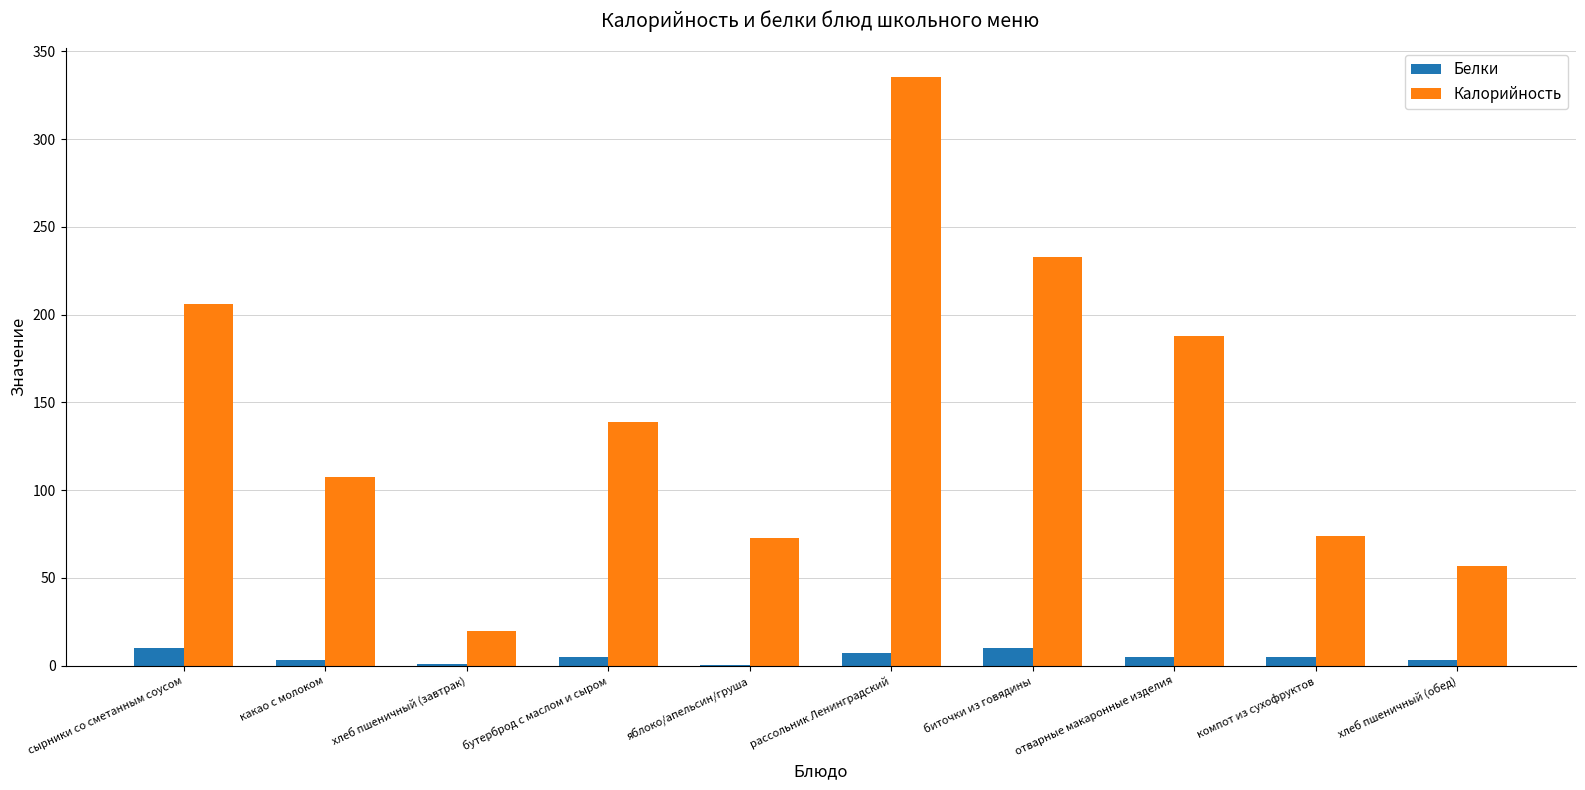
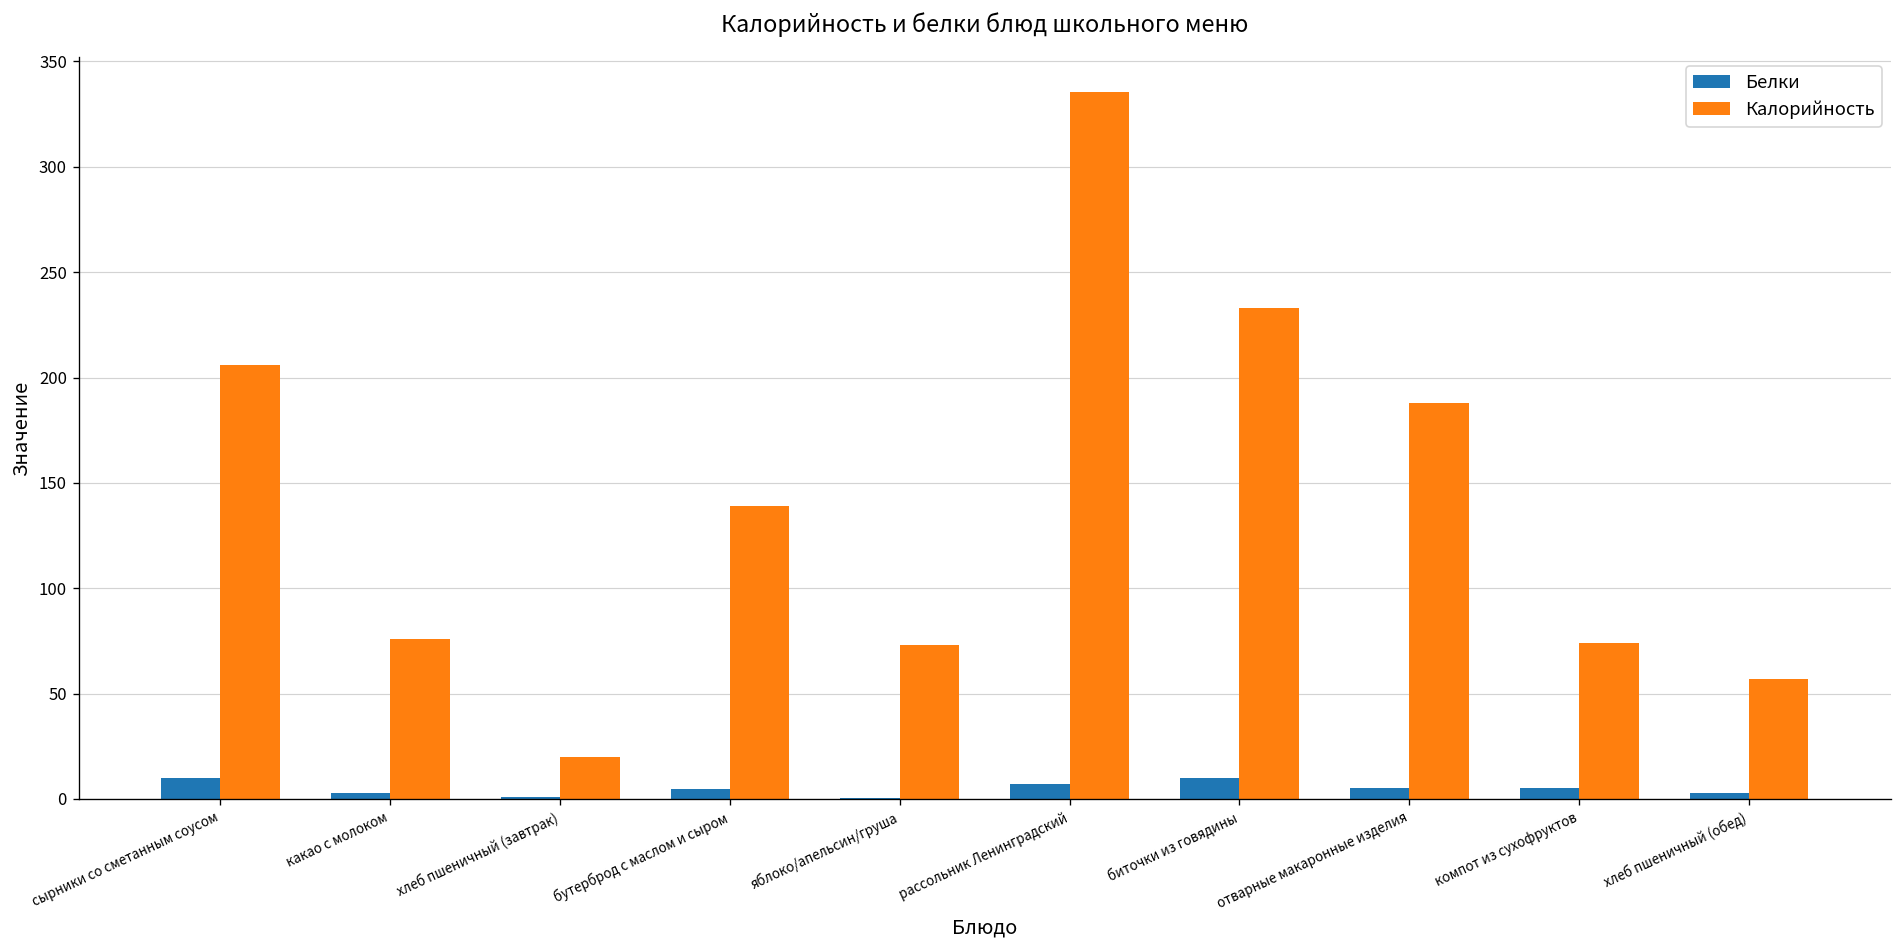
  {
    "Белки": {
      "сырники со сметанным соусом": 10,
      "какао с молоком": 3,
      "бутерброд с маслом и сыром": 5,
      "рассольник Ленинградский": 7,
      "биточки из говядины": 10,
      "отварные макаронные изделия": 5,
      "компот из сухофруктов": 5,
      "хлеб пшеничный (обед)": 3
    },
    "Калорийность": {
      "сырники со сметанным соусом": 206,
-     "какао с молоком": 108,
+     "какао с молоком": 76,
      "хлеб пшеничный (завтрак)": 20,
      "бутерброд с маслом и сыром": 139,
      "яблоко/апельсин/груша": 73,
      "рассольник Ленинградский": 335,
      "биточки из говядины": 233,
      "отварные макаронные изделия": 188,
      "компот из сухофруктов": 74,
      "хлеб пшеничный (обед)": 57
    }
  }
